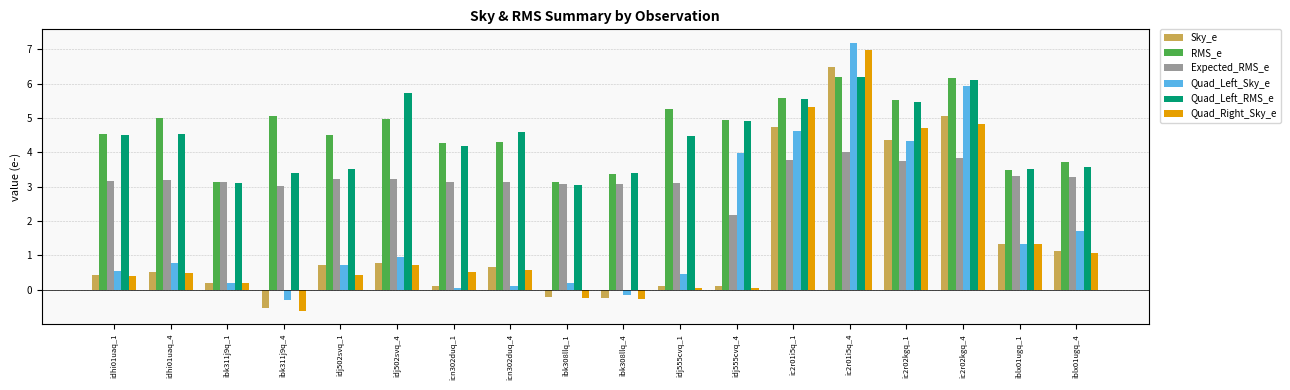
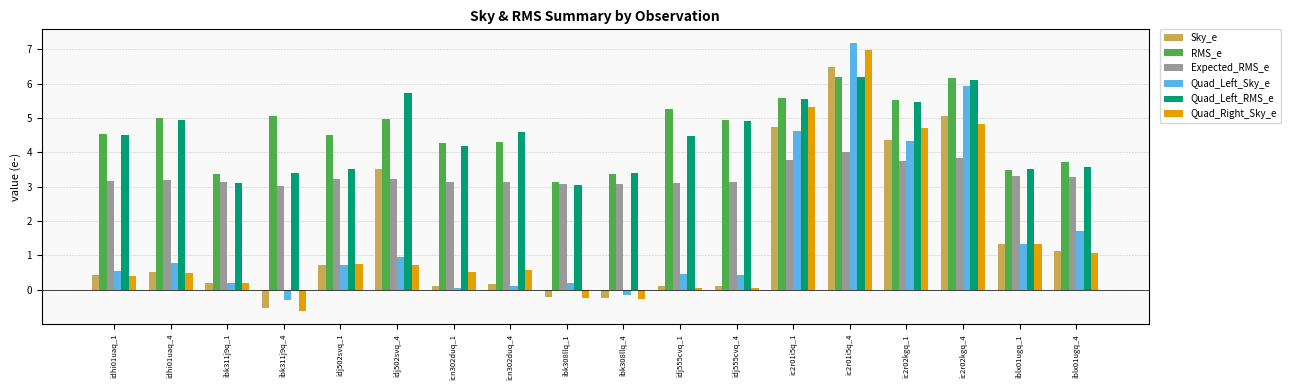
  {
    "Sky_e": {
      "idhi01uaq_1": 0.4,
      "idhi01uaq_4": 0.5,
      "ibk311j9q_1": 0.2,
      "ibk311j9q_4": -0.5,
      "idj502svq_1": 0.7,
-     "idj502svq_4": 0.8,
+     "idj502svq_4": 3.5,
      "icn302duq_1": 0.1,
-     "icn302duq_4": 0.7,
+     "icn302duq_4": 0.2,
      "ibk308llq_1": -0.2,
      "ibk308llq_4": -0.2,
      "idj555cvq_1": 0.1,
      "idj555cvq_4": 0.1,
      "ic2r01i5q_1": 4.7,
      "ic2r01i5q_4": 6.5,
      "ic2r02kgq_1": 4.4,
      "ic2r02kgq_4": 5.0,
      "iblx01ugq_1": 1.3,
      "iblx01ugq_4": 1.1
    },
    "RMS_e": {
      "idhi01uaq_1": 4.5,
      "idhi01uaq_4": 5.0,
-     "ibk311j9q_1": 3.1,
+     "ibk311j9q_1": 3.4,
      "ibk311j9q_4": 5.0,
      "idj502svq_1": 4.5,
      "idj502svq_4": 5.0,
      "icn302duq_1": 4.3,
      "icn302duq_4": 4.3,
      "ibk308llq_1": 3.1,
      "ibk308llq_4": 3.4,
      "idj555cvq_1": 5.3,
      "idj555cvq_4": 4.9,
      "ic2r01i5q_1": 5.6,
      "ic2r01i5q_4": 6.2,
      "ic2r02kgq_1": 5.5,
      "ic2r02kgq_4": 6.1,
      "iblx01ugq_1": 3.5,
      "iblx01ugq_4": 3.7
    },
    "Expected_RMS_e": {
      "idhi01uaq_1": 3.2,
      "idhi01uaq_4": 3.2,
      "ibk311j9q_1": 3.1,
      "ibk311j9q_4": 3.0,
      "idj502svq_1": 3.2,
      "idj502svq_4": 3.2,
      "icn302duq_1": 3.1,
      "icn302duq_4": 3.1,
      "ibk308llq_1": 3.1,
      "ibk308llq_4": 3.1,
      "idj555cvq_1": 3.1,
-     "idj555cvq_4": 2.2,
+     "idj555cvq_4": 3.1,
      "ic2r01i5q_1": 3.8,
      "ic2r01i5q_4": 4.0,
      "ic2r02kgq_1": 3.7,
      "ic2r02kgq_4": 3.8,
      "iblx01ugq_1": 3.3,
      "iblx01ugq_4": 3.3
    },
    "Quad_Left_Sky_e": {
      "idhi01uaq_1": 0.5,
      "idhi01uaq_4": 0.8,
      "ibk311j9q_1": 0.2,
      "ibk311j9q_4": -0.3,
      "idj502svq_1": 0.7,
      "idj502svq_4": 1.0,
      "icn302duq_4": 0.1,
      "ibk308llq_1": 0.2,
      "ibk308llq_4": -0.1,
      "idj555cvq_1": 0.5,
-     "idj555cvq_4": 4.0,
+     "idj555cvq_4": 0.4,
      "ic2r01i5q_1": 4.6,
      "ic2r01i5q_4": 7.2,
      "ic2r02kgq_1": 4.3,
      "ic2r02kgq_4": 5.9,
      "iblx01ugq_1": 1.3,
      "iblx01ugq_4": 1.7
    },
    "Quad_Left_RMS_e": {
      "idhi01uaq_1": 4.5,
-     "idhi01uaq_4": 4.5,
+     "idhi01uaq_4": 4.9,
      "ibk311j9q_1": 3.1,
      "ibk311j9q_4": 3.4,
      "idj502svq_1": 3.5,
      "idj502svq_4": 5.7,
      "icn302duq_1": 4.2,
      "icn302duq_4": 4.6,
      "ibk308llq_1": 3.1,
      "ibk308llq_4": 3.4,
      "idj555cvq_1": 4.5,
      "idj555cvq_4": 4.9,
      "ic2r01i5q_1": 5.6,
      "ic2r01i5q_4": 6.2,
      "ic2r02kgq_1": 5.4,
      "ic2r02kgq_4": 6.1,
      "iblx01ugq_1": 3.5,
      "iblx01ugq_4": 3.6
    },
    "Quad_Right_Sky_e": {
      "idhi01uaq_1": 0.4,
      "idhi01uaq_4": 0.5,
      "ibk311j9q_1": 0.2,
      "ibk311j9q_4": -0.6,
-     "idj502svq_1": 0.4,
+     "idj502svq_1": 0.8,
      "idj502svq_4": 0.7,
      "icn302duq_1": 0.5,
      "icn302duq_4": 0.6,
      "ibk308llq_1": -0.2,
      "ibk308llq_4": -0.3,
      "ic2r01i5q_1": 5.3,
      "ic2r01i5q_4": 7.0,
      "ic2r02kgq_1": 4.7,
      "ic2r02kgq_4": 4.8,
      "iblx01ugq_1": 1.3,
      "iblx01ugq_4": 1.1
    }
  }
